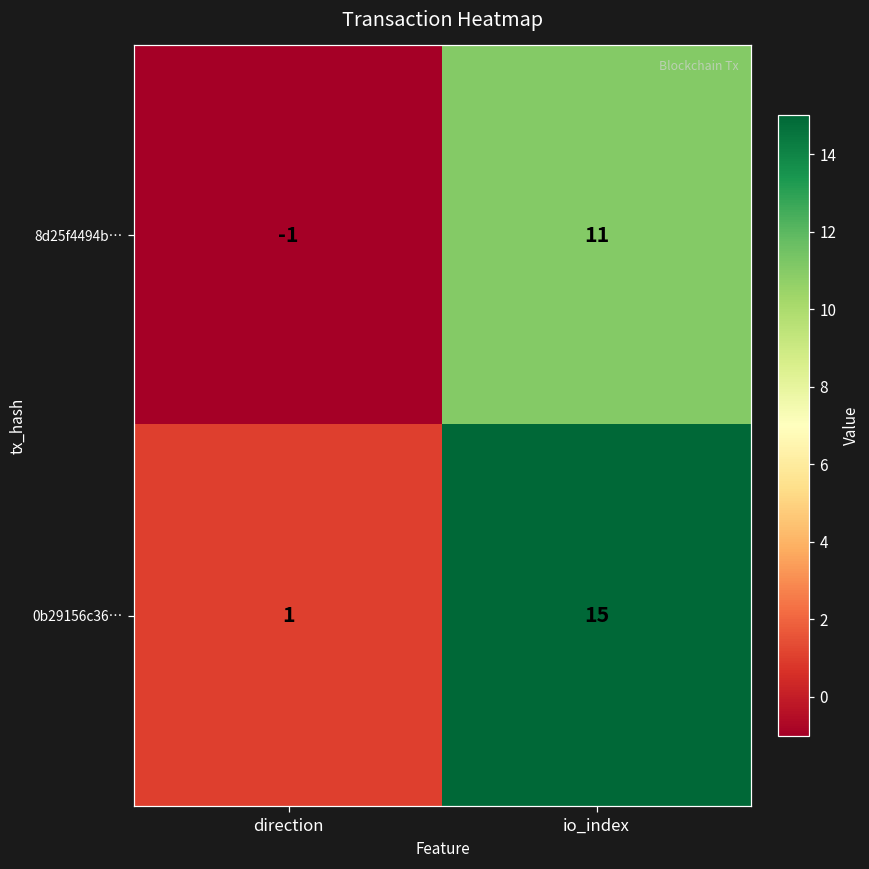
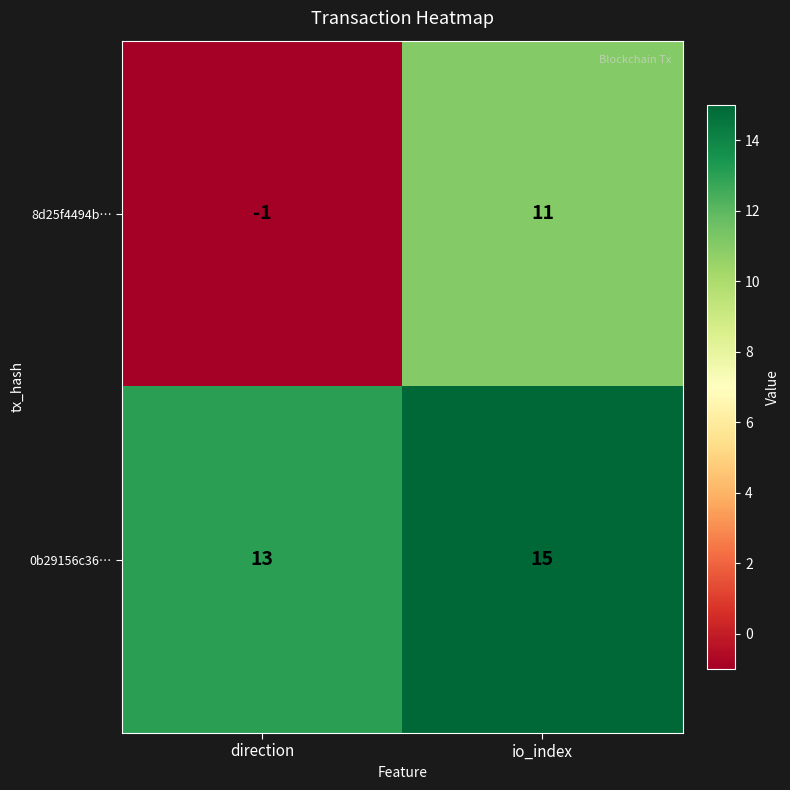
  {
    "8d25f4494b…": {
      "direction": -1
    },
    "0b29156c36…": {
-     "direction": 1,
+     "direction": 13,
      "io_index": 15
    }
  }
